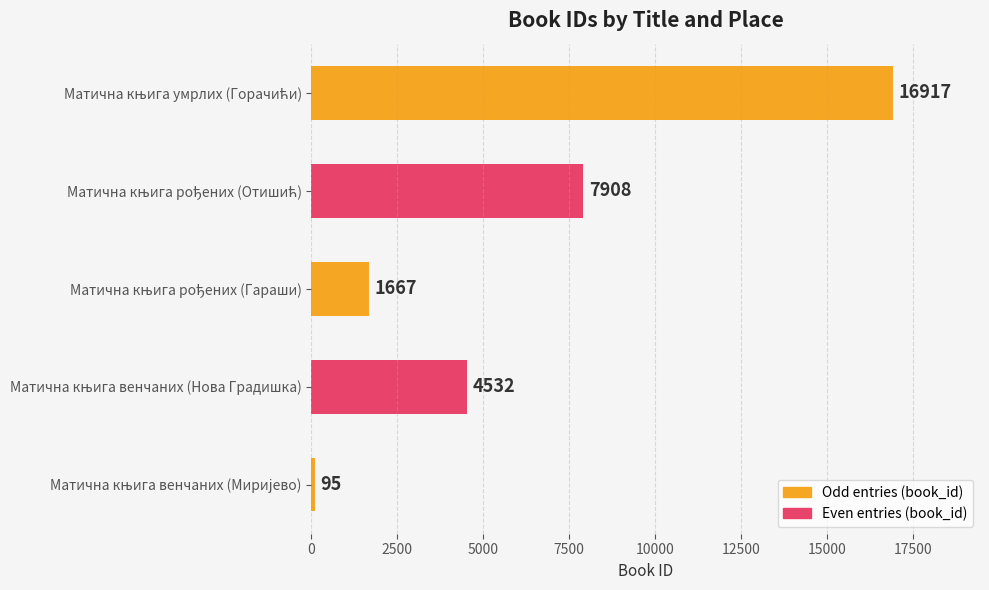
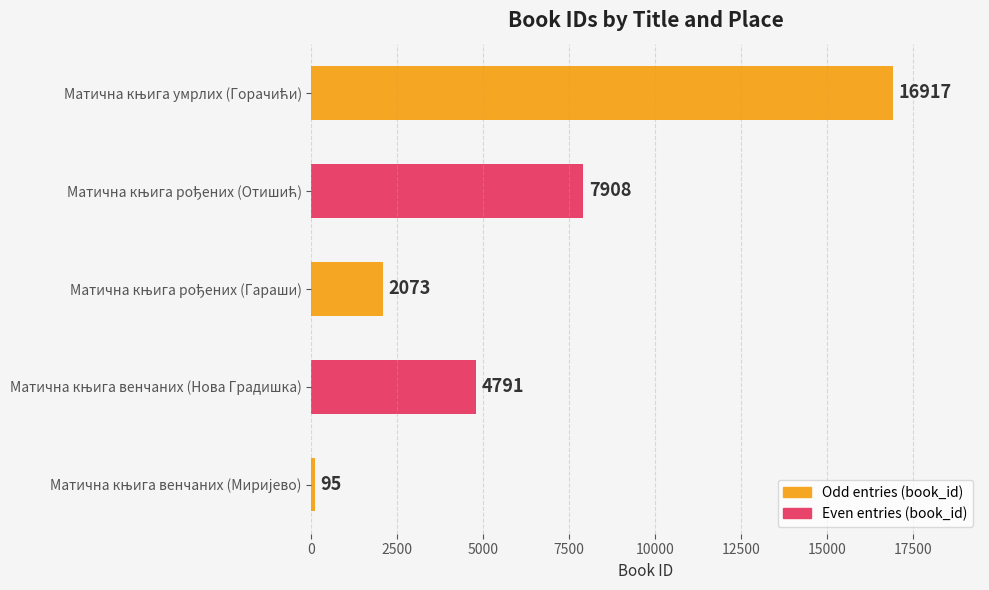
  {
    "Матична књига умрлих (Горачићи)": 16917,
    "Матична књига рођених (Отишић)": 7908,
-   "Матична књига рођених (Гараши)": 1667,
-   "Матична књига венчаних (Нова Градишка)": 4532,
+   "Матична књига рођених (Гараши)": 2073,
+   "Матична књига венчаних (Нова Градишка)": 4791,
    "Матична књига венчаних (Миријево)": 95
  }
